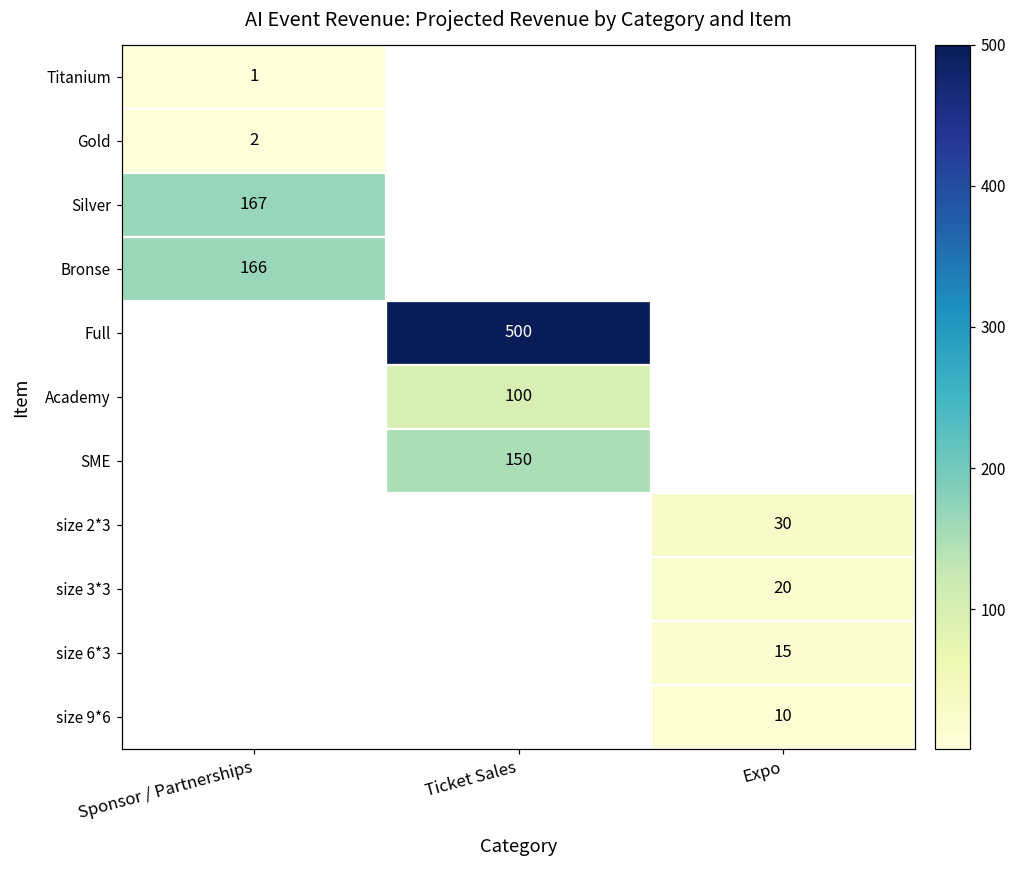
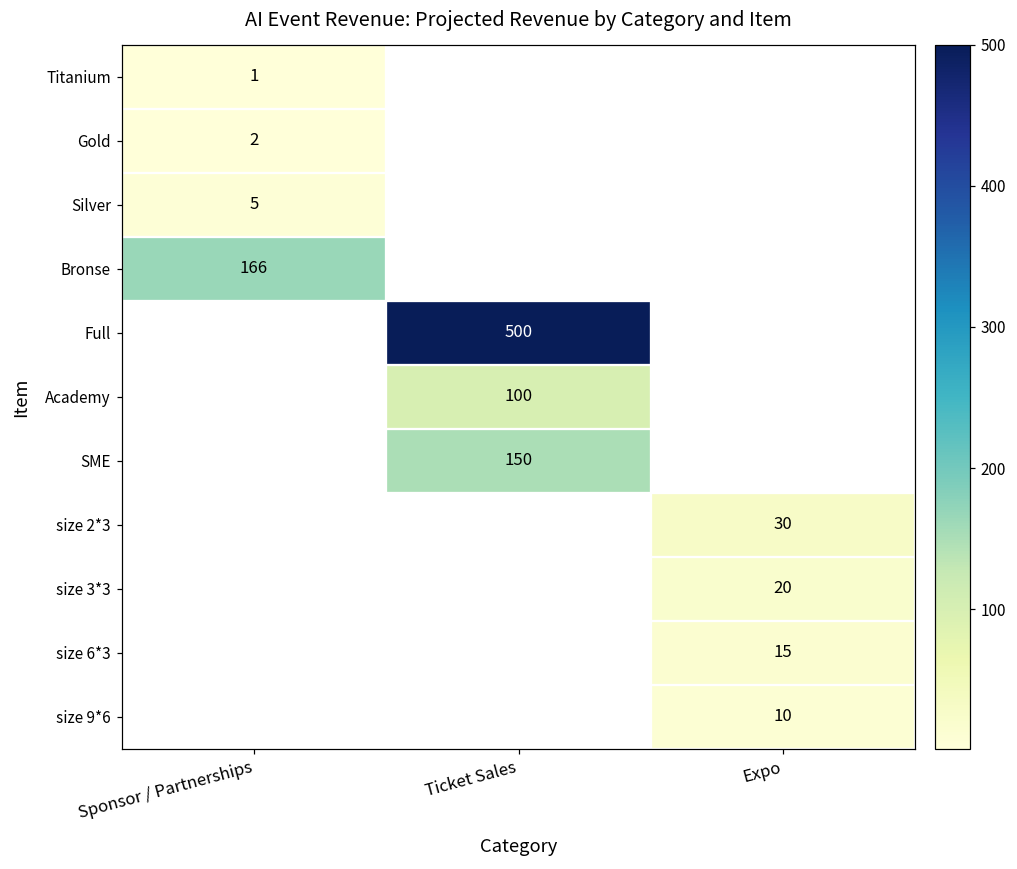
  {
    "Titanium": {
      "Sponsor / Partnerships": 1
    },
    "Gold": {
      "Sponsor / Partnerships": 2
    },
    "Silver": {
-     "Sponsor / Partnerships": 167
+     "Sponsor / Partnerships": 5
    },
    "Bronse": {
      "Sponsor / Partnerships": 166
    },
    "Full": {
      "Ticket Sales": 500
    },
    "Academy": {
      "Ticket Sales": 100
    },
    "SME": {
      "Ticket Sales": 150
    },
    "size 2*3": {
      "Expo": 30
    },
    "size 3*3": {
      "Expo": 20
    },
    "size 6*3": {
      "Expo": 15
    },
    "size 9*6": {
      "Expo": 10
    }
  }
